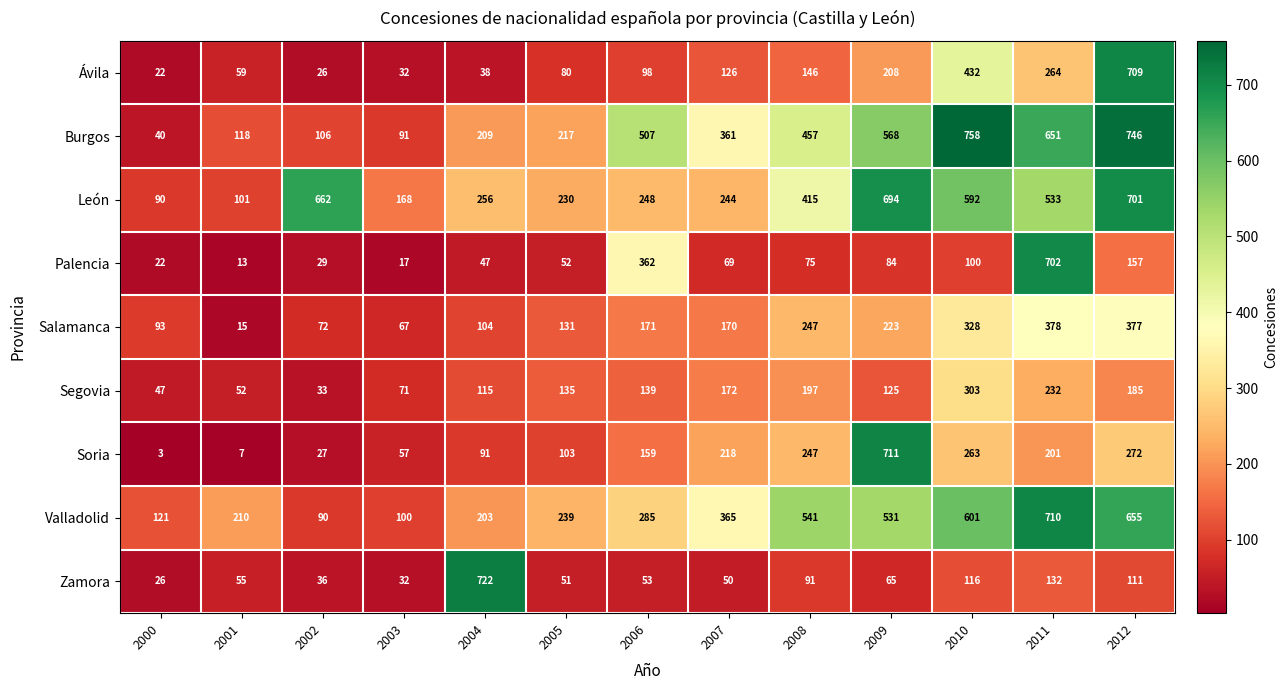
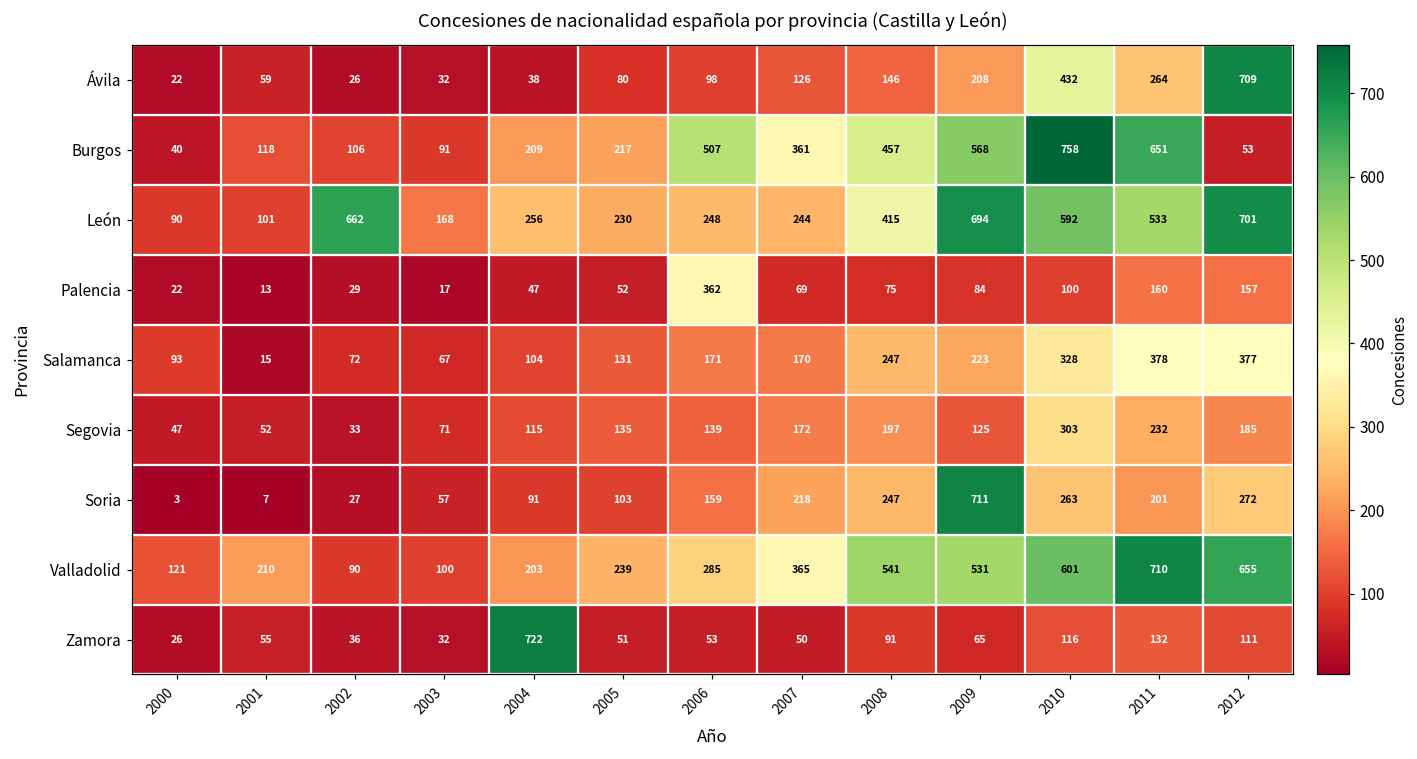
  {
    "Ávila": {
      "2000": 22,
      "2001": 59,
      "2002": 26,
      "2003": 32,
      "2004": 38,
      "2005": 80,
      "2006": 98,
      "2007": 126,
      "2008": 146,
      "2009": 208,
      "2010": 432,
      "2011": 264,
      "2012": 709
    },
    "Burgos": {
      "2000": 40,
      "2001": 118,
      "2002": 106,
      "2003": 91,
      "2004": 209,
      "2005": 217,
      "2006": 507,
      "2007": 361,
      "2008": 457,
      "2009": 568,
      "2010": 758,
      "2011": 651,
-     "2012": 746
+     "2012": 53
    },
    "León": {
      "2000": 90,
      "2001": 101,
      "2002": 662,
      "2003": 168,
      "2004": 256,
      "2005": 230,
      "2006": 248,
      "2007": 244,
      "2008": 415,
      "2009": 694,
      "2010": 592,
      "2011": 533,
      "2012": 701
    },
    "Palencia": {
      "2000": 22,
      "2001": 13,
      "2002": 29,
      "2003": 17,
      "2004": 47,
      "2005": 52,
      "2006": 362,
      "2007": 69,
      "2008": 75,
      "2009": 84,
      "2010": 100,
-     "2011": 702,
+     "2011": 160,
      "2012": 157
    },
    "Salamanca": {
      "2000": 93,
      "2001": 15,
      "2002": 72,
      "2003": 67,
      "2004": 104,
      "2005": 131,
      "2006": 171,
      "2007": 170,
      "2008": 247,
      "2009": 223,
      "2010": 328,
      "2011": 378,
      "2012": 377
    },
    "Segovia": {
      "2000": 47,
      "2001": 52,
      "2002": 33,
      "2003": 71,
      "2004": 115,
      "2005": 135,
      "2006": 139,
      "2007": 172,
      "2008": 197,
      "2009": 125,
      "2010": 303,
      "2011": 232,
      "2012": 185
    },
    "Soria": {
      "2000": 3,
      "2001": 7,
      "2002": 27,
      "2003": 57,
      "2004": 91,
      "2005": 103,
      "2006": 159,
      "2007": 218,
      "2008": 247,
      "2009": 711,
      "2010": 263,
      "2011": 201,
      "2012": 272
    },
    "Valladolid": {
      "2000": 121,
      "2001": 210,
      "2002": 90,
      "2003": 100,
      "2004": 203,
      "2005": 239,
      "2006": 285,
      "2007": 365,
      "2008": 541,
      "2009": 531,
      "2010": 601,
      "2011": 710,
      "2012": 655
    },
    "Zamora": {
      "2000": 26,
      "2001": 55,
      "2002": 36,
      "2003": 32,
      "2004": 722,
      "2005": 51,
      "2006": 53,
      "2007": 50,
      "2008": 91,
      "2009": 65,
      "2010": 116,
      "2011": 132,
      "2012": 111
    }
  }
